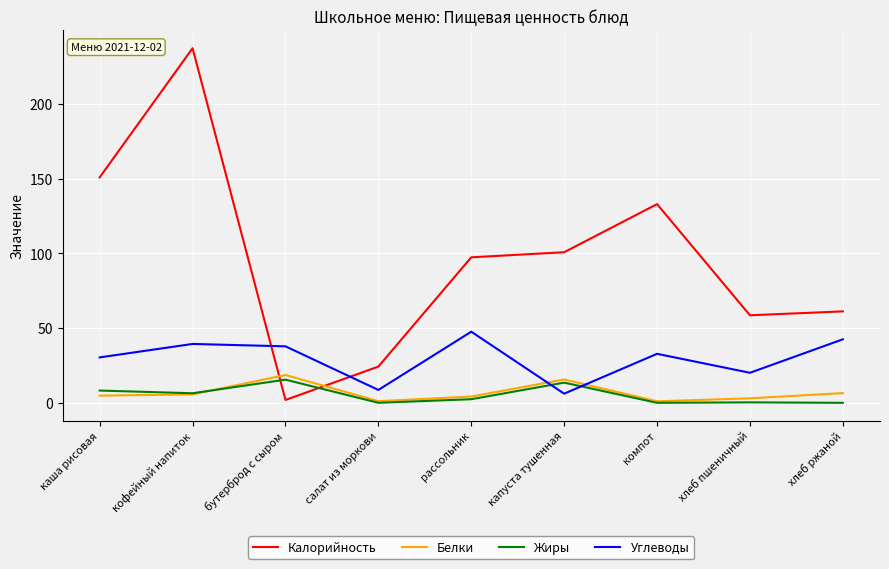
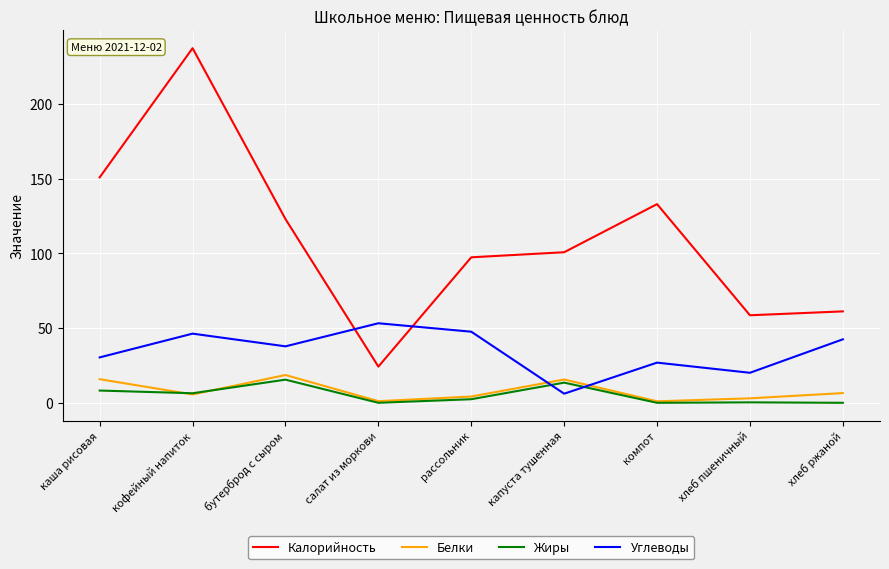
  {
    "Калорийность": {
      "каша рисовая": 151,
      "кофейный напиток": 237,
-     "бутерброд с сыром": 2,
+     "бутерброд с сыром": 123,
      "салат из моркови": 24,
      "рассольник": 97,
      "капуста тушенная": 101,
      "компот": 133,
      "хлеб пшеничный": 59,
      "хлеб ржаной": 61
    },
    "Белки": {
-     "каша рисовая": 5,
+     "каша рисовая": 16,
      "бутерброд с сыром": 19,
      "рассольник": 4,
      "капуста тушенная": 16,
      "хлеб пшеничный": 3,
      "хлеб ржаной": 7
    },
    "Жиры": {
      "каша рисовая": 8,
      "бутерброд с сыром": 16,
      "рассольник": 2,
      "капуста тушенная": 14,
      "хлеб пшеничный": 0,
      "хлеб ржаной": 0
    },
    "Углеводы": {
      "каша рисовая": 30,
-     "кофейный напиток": 39,
+     "кофейный напиток": 46,
      "бутерброд с сыром": 38,
-     "салат из моркови": 9,
+     "салат из моркови": 53,
      "рассольник": 48,
      "капуста тушенная": 6,
-     "компот": 33,
+     "компот": 27,
      "хлеб пшеничный": 20,
      "хлеб ржаной": 43
    }
  }
